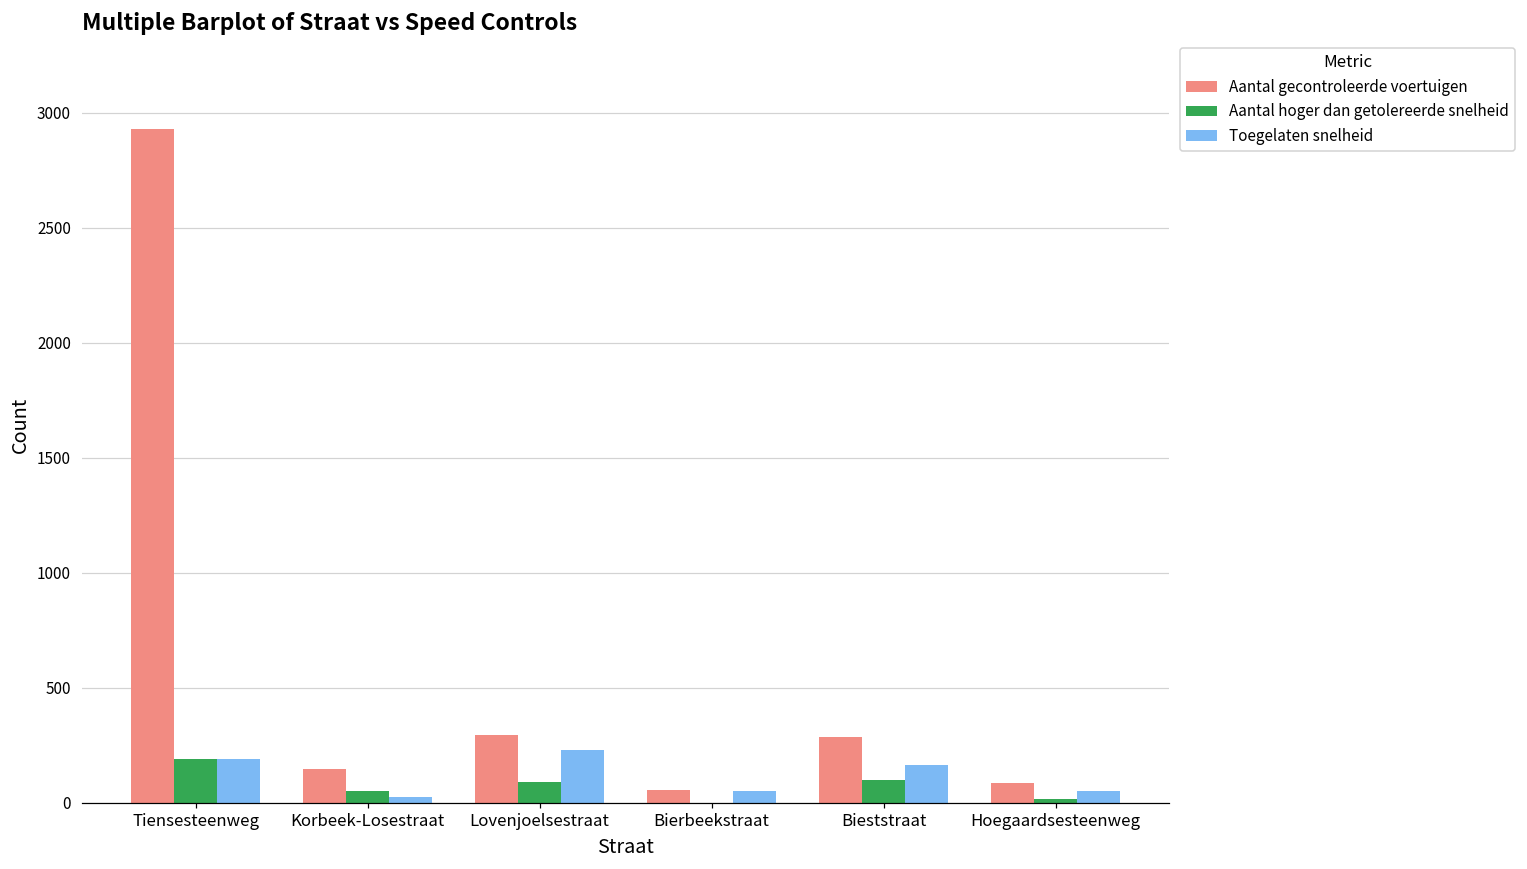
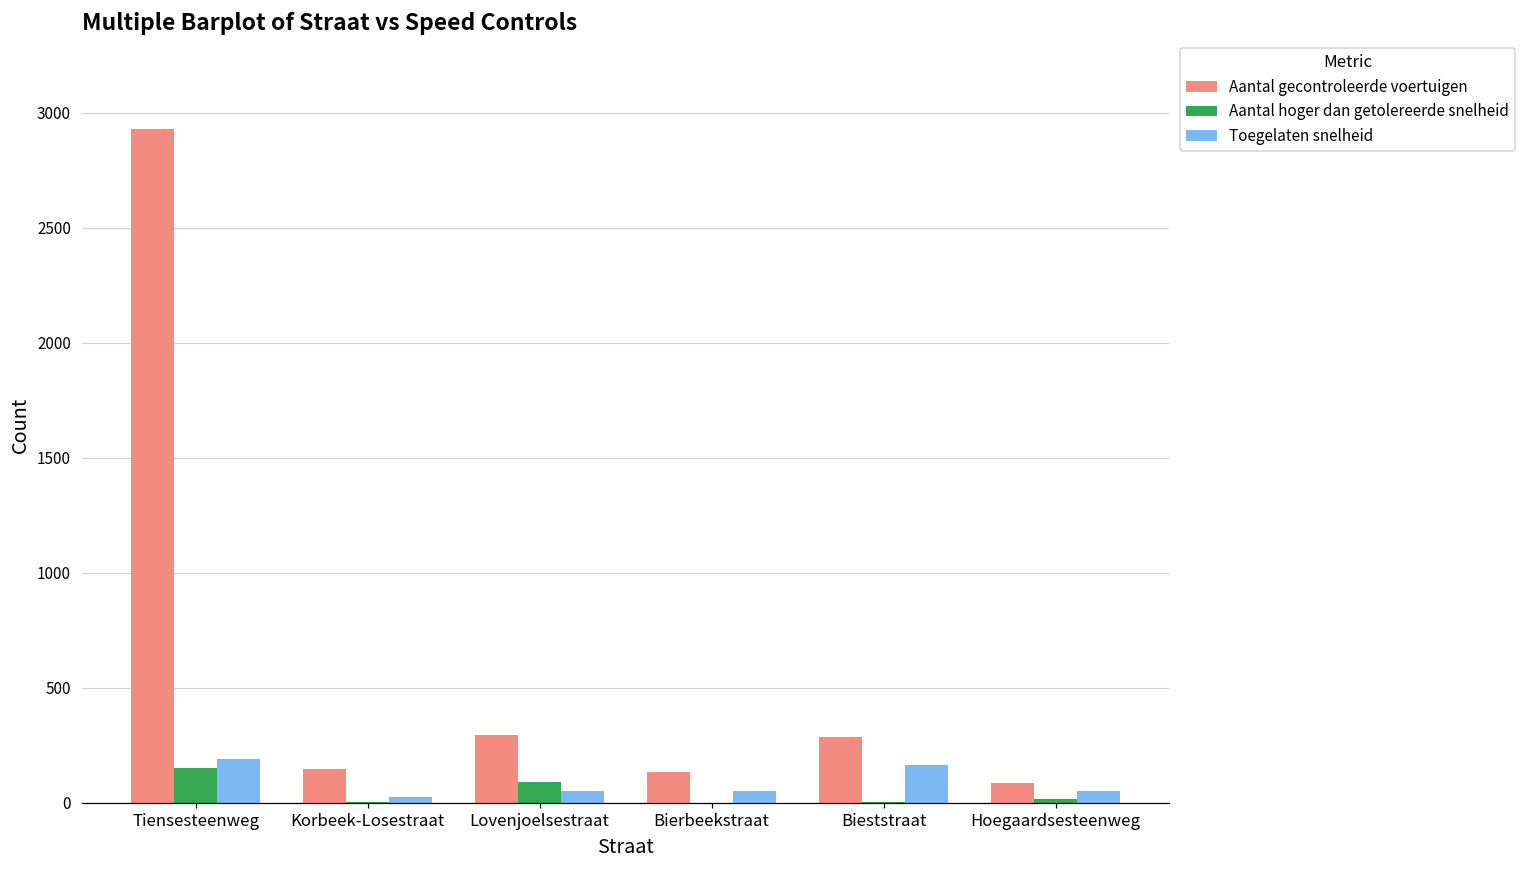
  {
    "Aantal gecontroleerde voertuigen": {
      "Tiensesteenweg": 2930,
      "Korbeek-Losestraat": 150,
      "Lovenjoelsestraat": 290,
-     "Bierbeekstraat": 60,
+     "Bierbeekstraat": 130,
      "Bieststraat": 290,
      "Hoegaardsesteenweg": 80
    },
    "Aantal hoger dan getolereerde snelheid": {
-     "Tiensesteenweg": 190,
-     "Korbeek-Losestraat": 50,
+     "Tiensesteenweg": 150,
+     "Korbeek-Losestraat": 0,
      "Lovenjoelsestraat": 90,
      "Bierbeekstraat": 0,
-     "Bieststraat": 100,
+     "Bieststraat": 0,
      "Hoegaardsesteenweg": 20
    },
    "Toegelaten snelheid": {
      "Tiensesteenweg": 190,
      "Korbeek-Losestraat": 30,
-     "Lovenjoelsestraat": 230,
+     "Lovenjoelsestraat": 50,
      "Bierbeekstraat": 50,
      "Bieststraat": 170,
      "Hoegaardsesteenweg": 50
    }
  }
